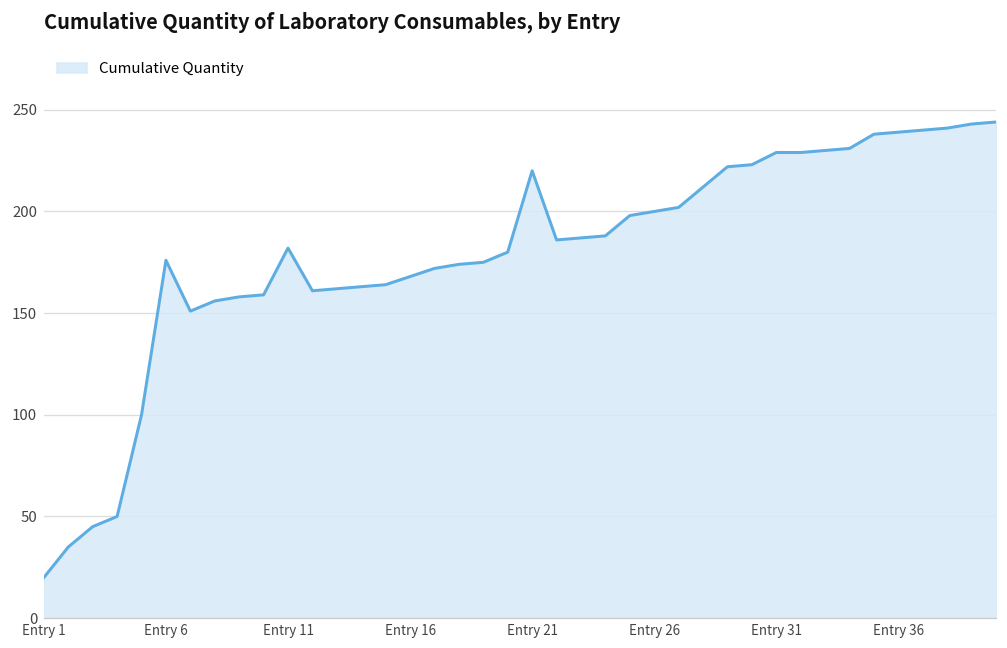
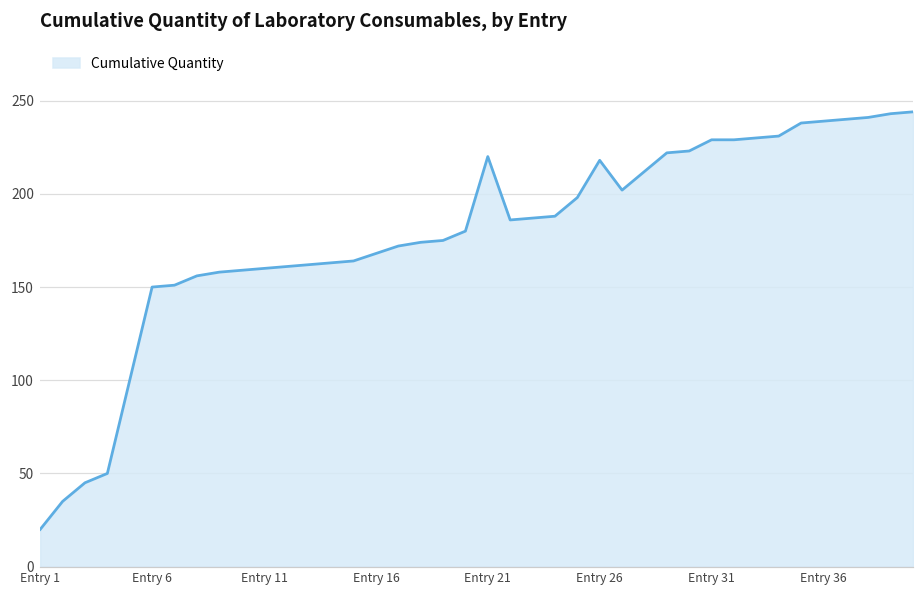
  {
    "Entry 1": 20,
-   "Entry 6": 176,
-   "Entry 11": 182,
+   "Entry 6": 150,
+   "Entry 11": 160,
    "Entry 16": 168,
    "Entry 21": 220,
-   "Entry 26": 200,
+   "Entry 26": 218,
    "Entry 31": 229,
    "Entry 36": 239
  }
